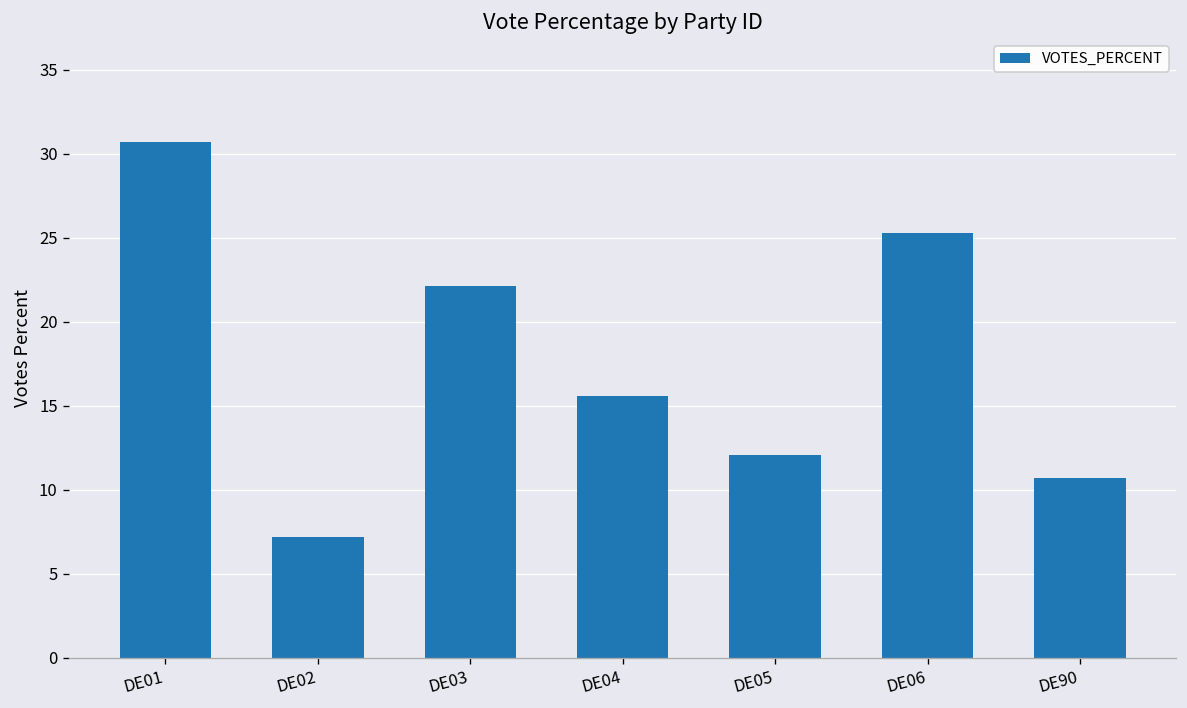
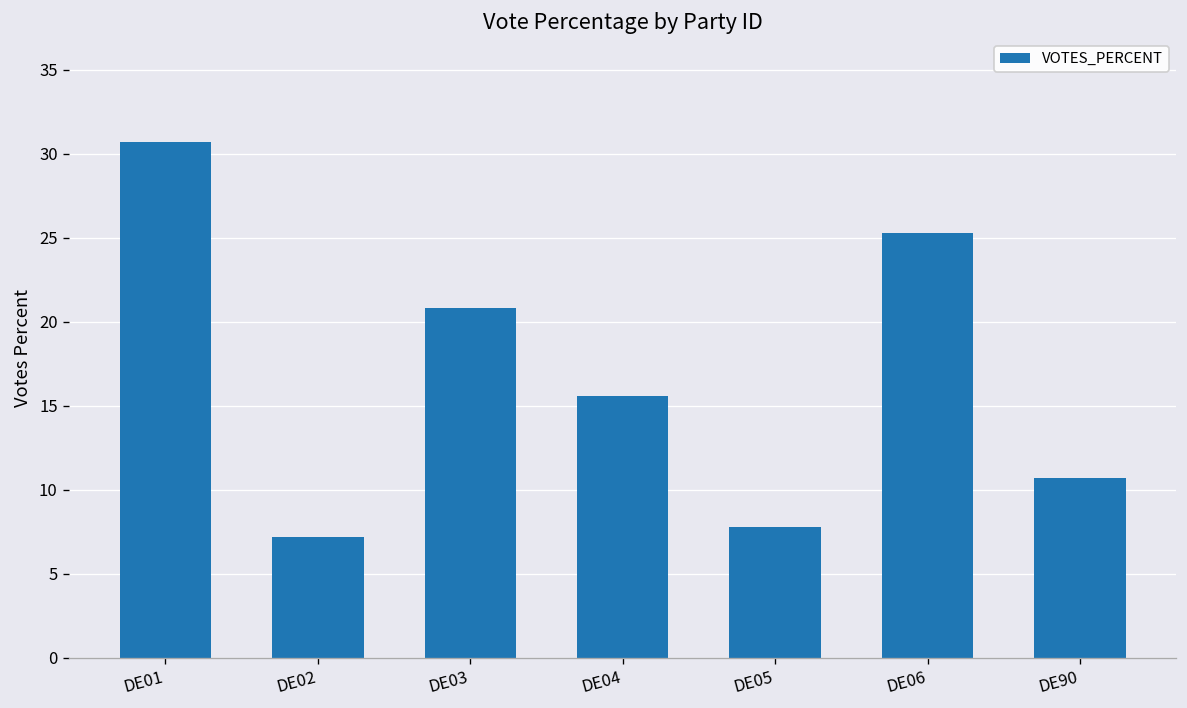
  {
    "DE01": 30.7,
    "DE02": 7.2,
-   "DE03": 22.1,
+   "DE03": 20.8,
    "DE04": 15.6,
-   "DE05": 12.1,
+   "DE05": 7.8,
    "DE06": 25.3,
    "DE90": 10.7
  }
